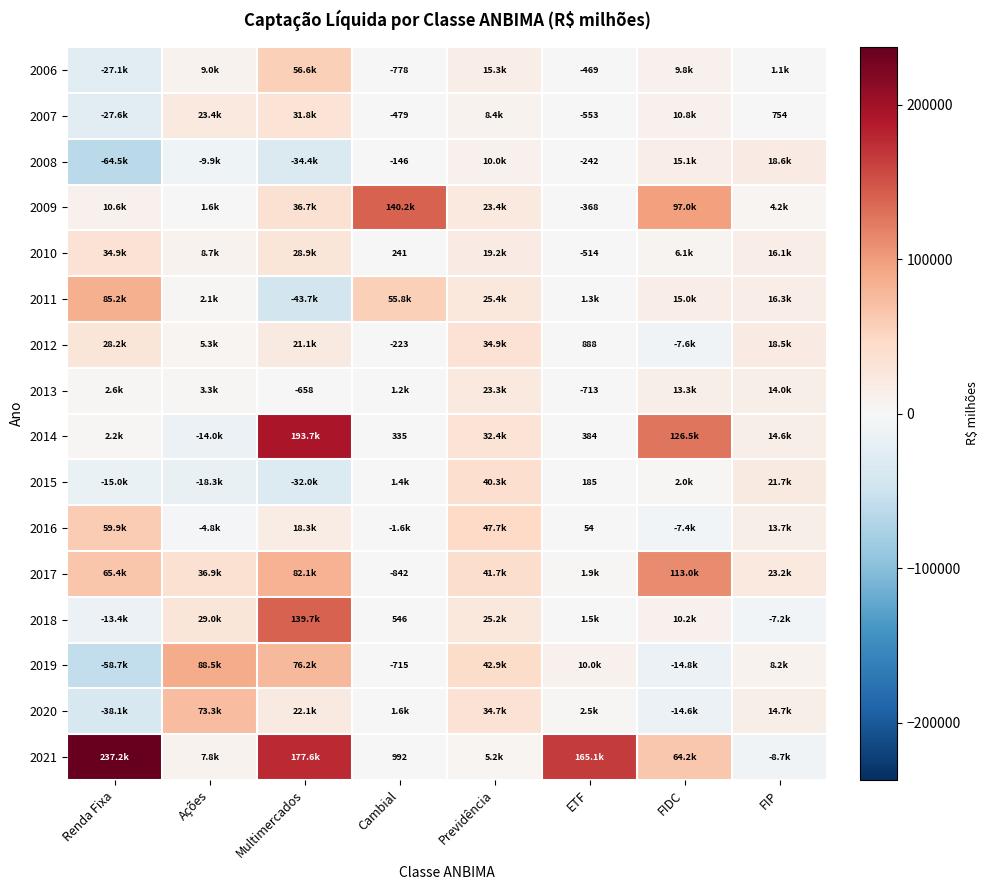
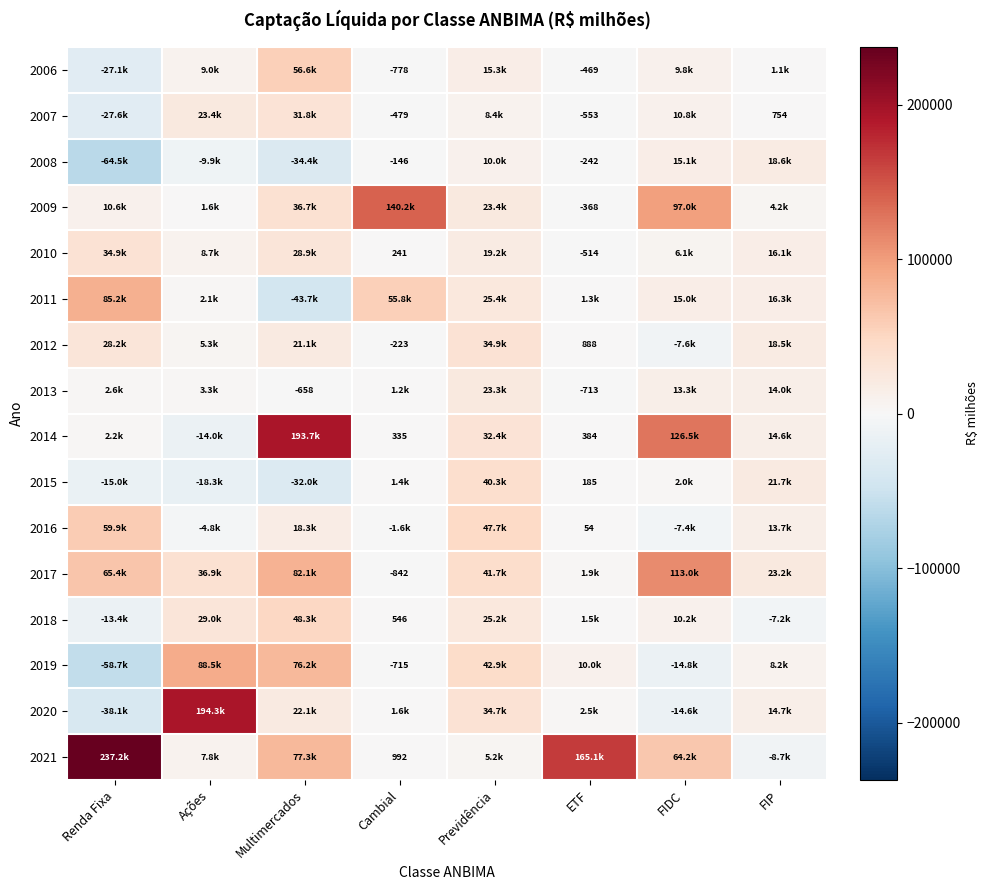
  {
    "2006": {
      "Renda Fixa": "-27.1k",
      "Ações": "9.0k",
      "Multimercados": "56.6k",
      "Cambial": "-778",
      "Previdência": "15.3k",
      "ETF": "-469",
      "FIDC": "9.8k",
      "FIP": "1.1k"
    },
    "2007": {
      "Renda Fixa": "-27.6k",
      "Ações": "23.4k",
      "Multimercados": "31.8k",
      "Cambial": "-479",
      "Previdência": "8.4k",
      "ETF": "-553",
      "FIDC": "10.8k",
      "FIP": "754"
    },
    "2008": {
      "Renda Fixa": "-64.5k",
      "Ações": "-9.9k",
      "Multimercados": "-34.4k",
      "Cambial": "-146",
      "Previdência": "10.0k",
      "ETF": "-242",
      "FIDC": "15.1k",
      "FIP": "18.6k"
    },
    "2009": {
      "Renda Fixa": "10.6k",
      "Ações": "1.6k",
      "Multimercados": "36.7k",
      "Cambial": "140.2k",
      "Previdência": "23.4k",
      "ETF": "-368",
      "FIDC": "97.0k",
      "FIP": "4.2k"
    },
    "2010": {
      "Renda Fixa": "34.9k",
      "Ações": "8.7k",
      "Multimercados": "28.9k",
      "Cambial": "241",
      "Previdência": "19.2k",
      "ETF": "-514",
      "FIDC": "6.1k",
      "FIP": "16.1k"
    },
    "2011": {
      "Renda Fixa": "85.2k",
      "Ações": "2.1k",
      "Multimercados": "-43.7k",
      "Cambial": "55.8k",
      "Previdência": "25.4k",
      "ETF": "1.3k",
      "FIDC": "15.0k",
      "FIP": "16.3k"
    },
    "2012": {
      "Renda Fixa": "28.2k",
      "Ações": "5.3k",
      "Multimercados": "21.1k",
      "Cambial": "-223",
      "Previdência": "34.9k",
      "ETF": "888",
      "FIDC": "-7.6k",
      "FIP": "18.5k"
    },
    "2013": {
      "Renda Fixa": "2.6k",
      "Ações": "3.3k",
      "Multimercados": "-658",
      "Cambial": "1.2k",
      "Previdência": "23.3k",
      "ETF": "-713",
      "FIDC": "13.3k",
      "FIP": "14.0k"
    },
    "2014": {
      "Renda Fixa": "2.2k",
      "Ações": "-14.0k",
      "Multimercados": "193.7k",
      "Cambial": "335",
      "Previdência": "32.4k",
      "ETF": "384",
      "FIDC": "126.5k",
      "FIP": "14.6k"
    },
    "2015": {
      "Renda Fixa": "-15.0k",
      "Ações": "-18.3k",
      "Multimercados": "-32.0k",
      "Cambial": "1.4k",
      "Previdência": "40.3k",
      "ETF": "185",
      "FIDC": "2.0k",
      "FIP": "21.7k"
    },
    "2016": {
      "Renda Fixa": "59.9k",
      "Ações": "-4.8k",
      "Multimercados": "18.3k",
      "Cambial": "-1.6k",
      "Previdência": "47.7k",
      "ETF": "54",
      "FIDC": "-7.4k",
      "FIP": "13.7k"
    },
    "2017": {
      "Renda Fixa": "65.4k",
      "Ações": "36.9k",
      "Multimercados": "82.1k",
      "Cambial": "-842",
      "Previdência": "41.7k",
      "ETF": "1.9k",
      "FIDC": "113.0k",
      "FIP": "23.2k"
    },
    "2018": {
      "Renda Fixa": "-13.4k",
      "Ações": "29.0k",
-     "Multimercados": "139.7k",
+     "Multimercados": "48.3k",
      "Cambial": "546",
      "Previdência": "25.2k",
      "ETF": "1.5k",
      "FIDC": "10.2k",
      "FIP": "-7.2k"
    },
    "2019": {
      "Renda Fixa": "-58.7k",
      "Ações": "88.5k",
      "Multimercados": "76.2k",
      "Cambial": "-715",
      "Previdência": "42.9k",
      "ETF": "10.0k",
      "FIDC": "-14.8k",
      "FIP": "8.2k"
    },
    "2020": {
      "Renda Fixa": "-38.1k",
-     "Ações": "73.3k",
+     "Ações": "194.3k",
      "Multimercados": "22.1k",
      "Cambial": "1.6k",
      "Previdência": "34.7k",
      "ETF": "2.5k",
      "FIDC": "-14.6k",
      "FIP": "14.7k"
    },
    "2021": {
      "Renda Fixa": "237.2k",
      "Ações": "7.8k",
-     "Multimercados": "177.6k",
+     "Multimercados": "77.3k",
      "Cambial": "992",
      "Previdência": "5.2k",
      "ETF": "165.1k",
      "FIDC": "64.2k",
      "FIP": "-8.7k"
    }
  }
